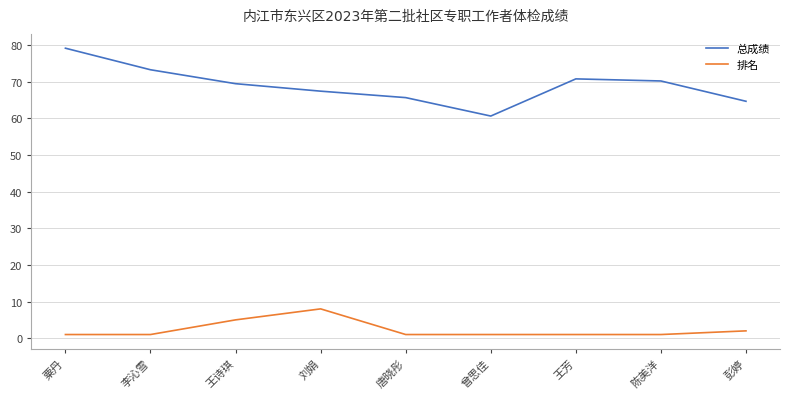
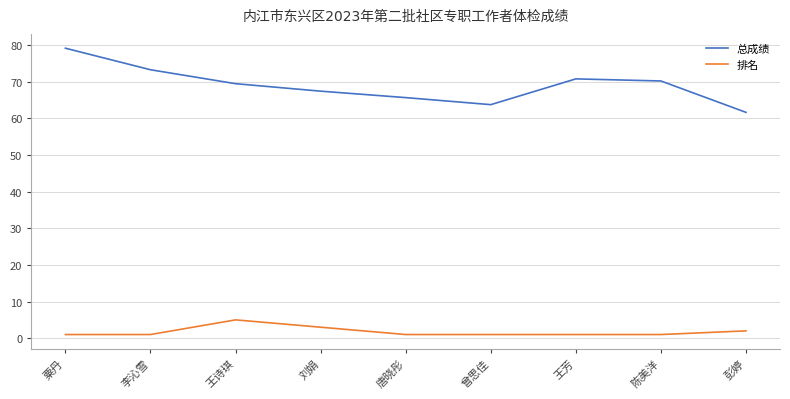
  {
    "总成绩": {
      "粟丹": 79,
      "李沁雪": 73,
      "王诗琪": 69,
      "刘娟": 67,
      "唐晓彤": 66,
-     "曾思佳": 61,
+     "曾思佳": 64,
      "王芳": 71,
      "陈美洋": 70,
-     "彭婷": 65
+     "彭婷": 62
    },
    "排名": {
      "粟丹": 1,
      "李沁雪": 1,
      "王诗琪": 5,
-     "刘娟": 8,
+     "刘娟": 3,
      "唐晓彤": 1,
      "曾思佳": 1,
      "王芳": 1,
      "陈美洋": 1,
      "彭婷": 2
    }
  }
